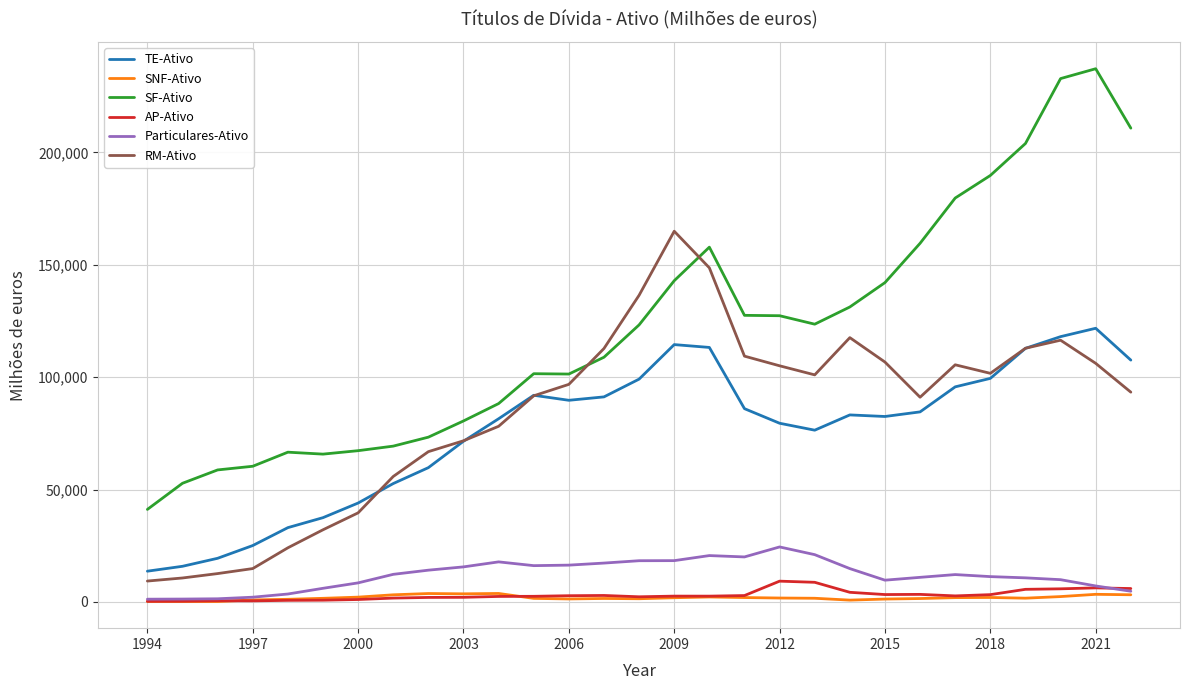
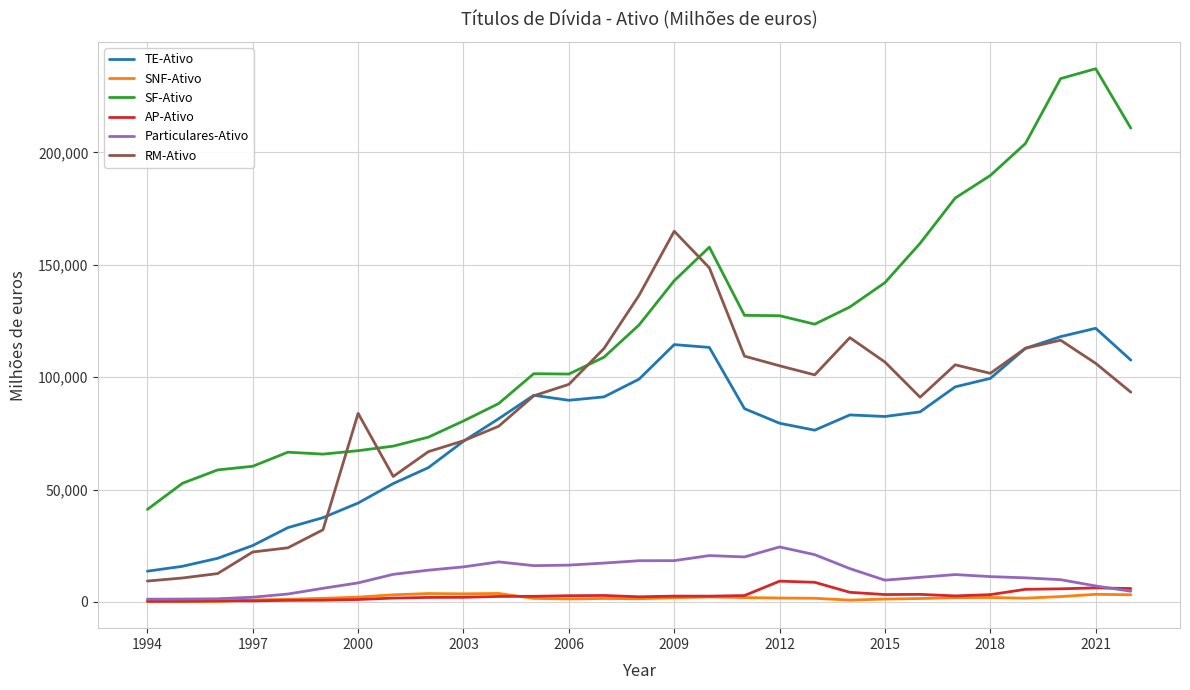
  {
    "TE-Ativo": {
      "1994": "14,000",
      "1997": "25,000",
      "2000": "44,000",
      "2006": "90,000",
      "2009": "115,000",
      "2012": "80,000",
      "2015": "83,000",
      "2018": "99,000",
      "2021": "122,000"
    },
    "SNF-Ativo": {
      "2003": "4,000",
      "2006": "1,000",
      "2012": "2,000",
      "2015": "1,000",
      "2018": "2,000",
      "2021": "3,000"
    },
    "SF-Ativo": {
      "1994": "41,000",
      "1997": "60,000",
      "2000": "67,000",
      "2003": "81,000",
      "2006": "101,000",
      "2009": "143,000",
      "2012": "127,000",
      "2015": "142,000",
      "2018": "190,000",
      "2021": "237,000"
    },
    "AP-Ativo": {
      "2003": "2,000",
      "2006": "3,000",
      "2012": "9,000",
      "2015": "3,000",
      "2018": "3,000"
    },
    "Particulares-Ativo": {
      "1997": "2,000",
      "2000": "8,000",
      "2003": "16,000",
      "2006": "16,000",
      "2009": "18,000",
      "2012": "24,000",
      "2015": "10,000",
      "2018": "11,000"
    },
    "RM-Ativo": {
      "1994": "9,000",
-     "1997": "15,000",
-     "2000": "40,000",
+     "1997": "22,000",
+     "2000": "84,000",
      "2006": "97,000",
      "2009": "165,000",
      "2012": "105,000",
      "2015": "107,000",
      "2018": "102,000",
      "2021": "106,000"
    }
  }
